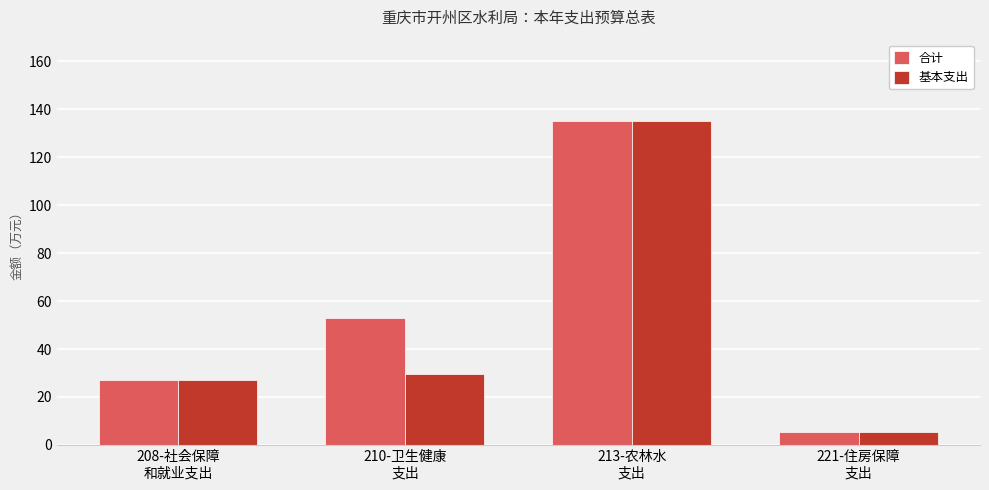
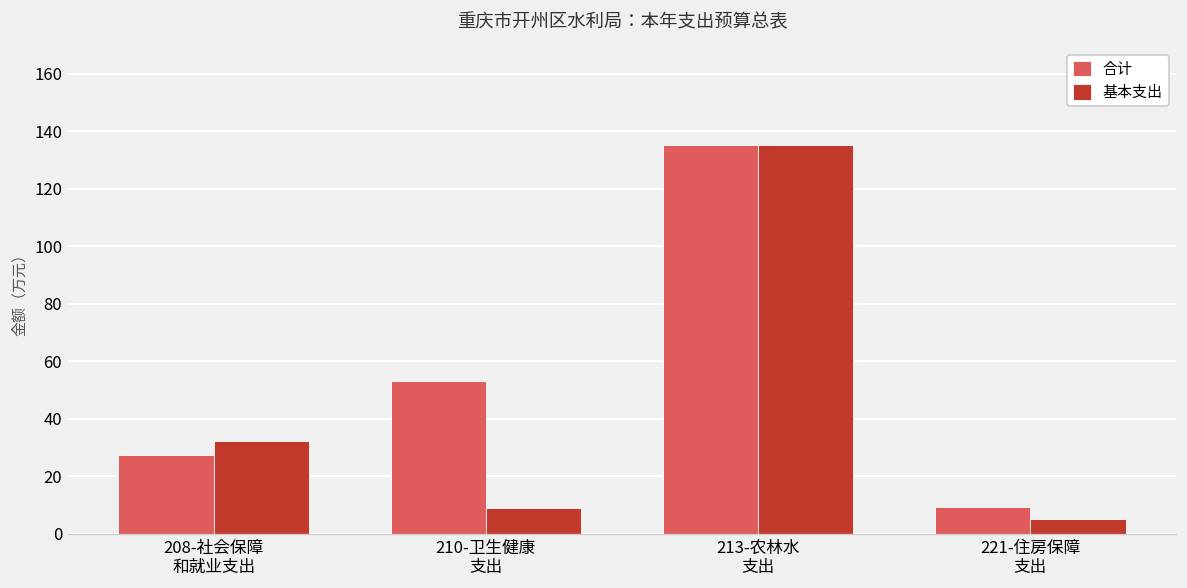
  {
    "合计": {
      "208-社会保障 和就业支出": 27,
      "210-卫生健康 支出": 53,
      "213-农林水 支出": 135,
-     "221-住房保障 支出": 5
+     "221-住房保障 支出": 9
    },
    "基本支出": {
-     "208-社会保障 和就业支出": 27,
-     "210-卫生健康 支出": 30,
+     "208-社会保障 和就业支出": 32,
+     "210-卫生健康 支出": 9,
      "213-农林水 支出": 135,
      "221-住房保障 支出": 5
    }
  }
